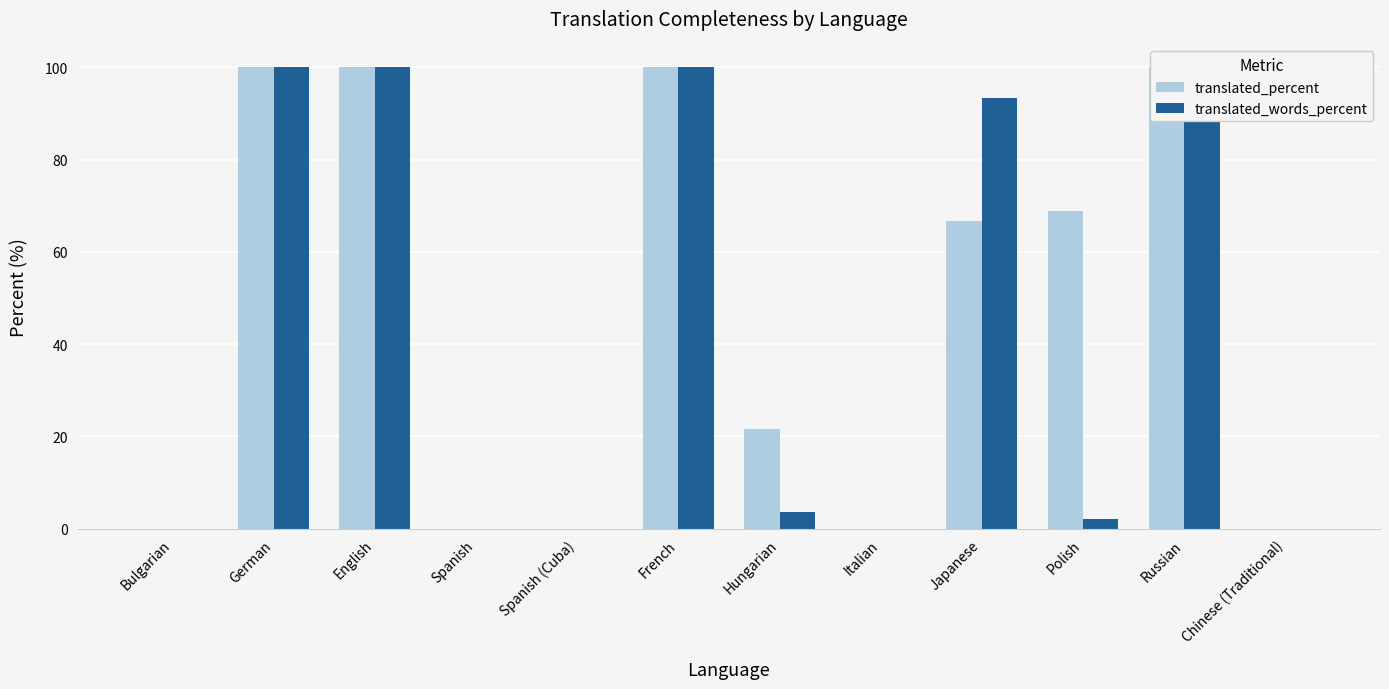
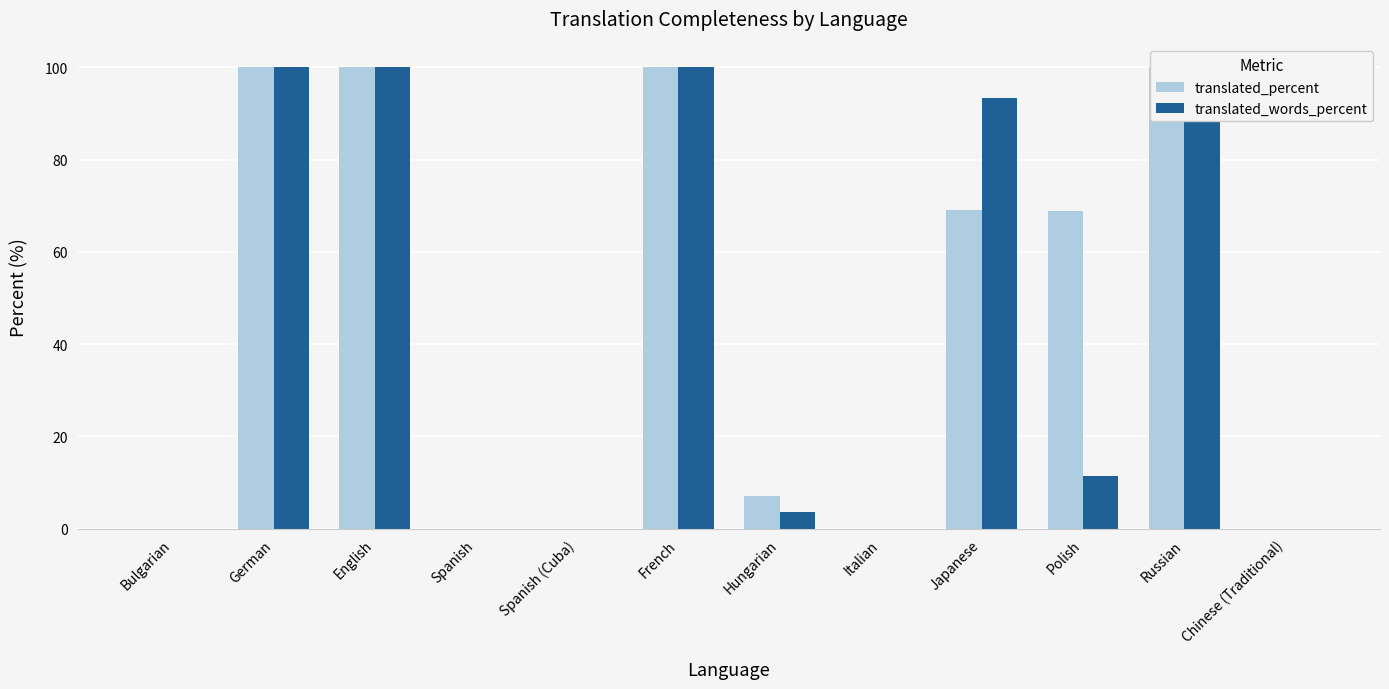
  {
    "translated_percent": {
      "Bulgarian": 0,
      "German": 100,
      "English": 100,
      "Spanish": 0,
      "Spanish (Cuba)": 0,
      "French": 100,
-     "Hungarian": 22,
+     "Hungarian": 7,
      "Italian": 0,
-     "Japanese": 67,
+     "Japanese": 69,
      "Polish": 69,
      "Chinese (Traditional)": 0
    },
    "translated_words_percent": {
      "Bulgarian": 0,
      "German": 100,
      "English": 100,
      "Spanish": 0,
      "Spanish (Cuba)": 0,
      "French": 100,
      "Hungarian": 4,
      "Italian": 0,
      "Japanese": 93,
-     "Polish": 2,
+     "Polish": 11,
      "Chinese (Traditional)": 0
    }
  }
